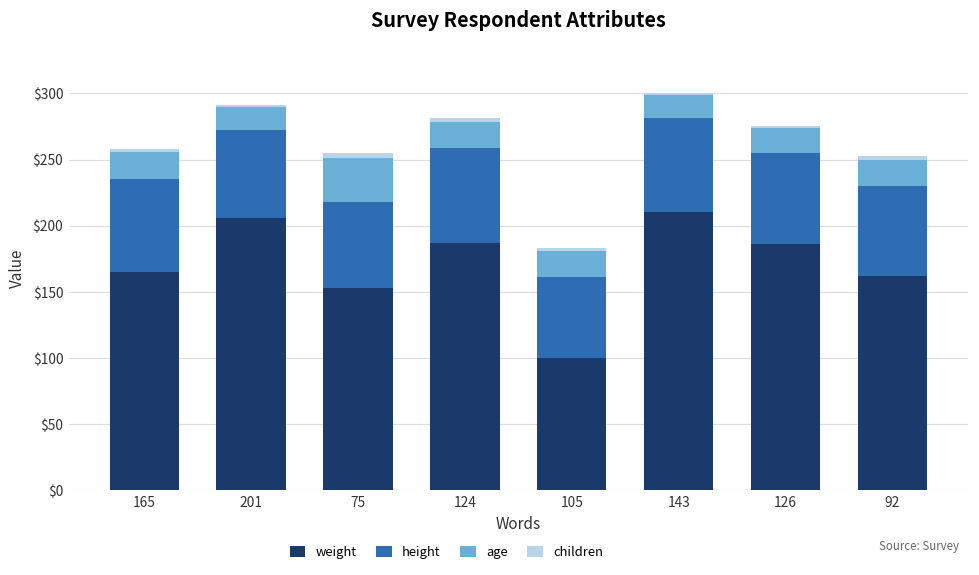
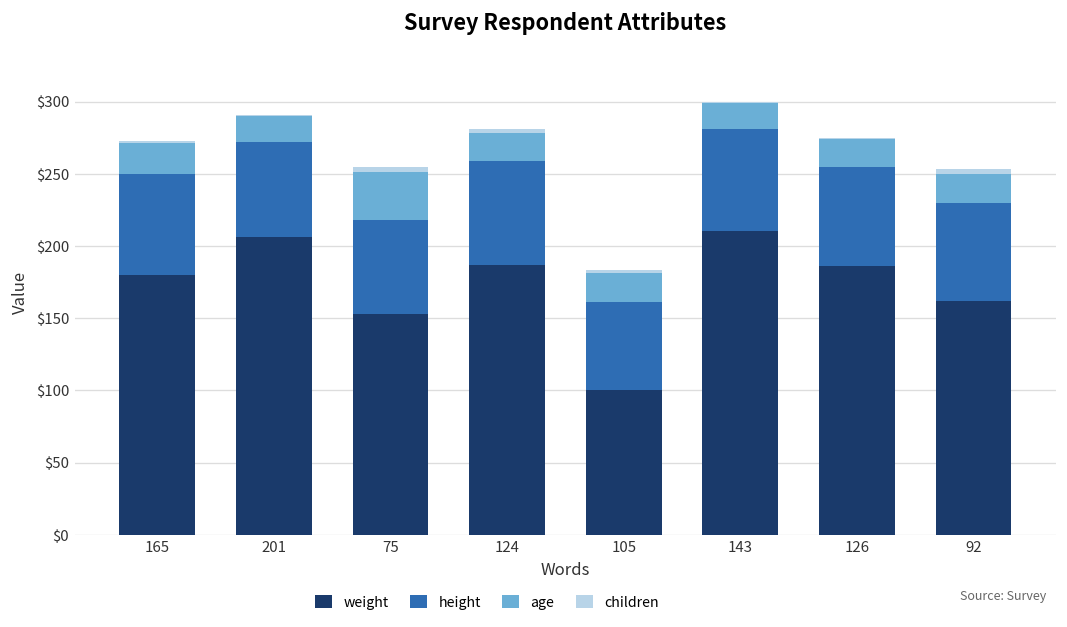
  {
    "weight": {
-     "165": "$165",
+     "165": "$180",
      "201": "$206",
      "75": "$153",
      "124": "$187",
      "105": "$100",
      "143": "$210",
      "126": "$186",
      "92": "$162"
    },
    "height": {
      "165": "$70",
      "201": "$66",
      "75": "$65",
      "124": "$72",
      "105": "$61",
      "143": "$71",
      "126": "$69",
      "92": "$68"
    },
    "age": {
      "165": "$21",
      "201": "$18",
      "75": "$33",
      "124": "$19",
      "105": "$20",
      "143": "$18",
      "126": "$19",
      "92": "$20"
    },
    "children": {
      "75": "$4",
      "124": "$3",
      "92": "$3"
    }
  }
